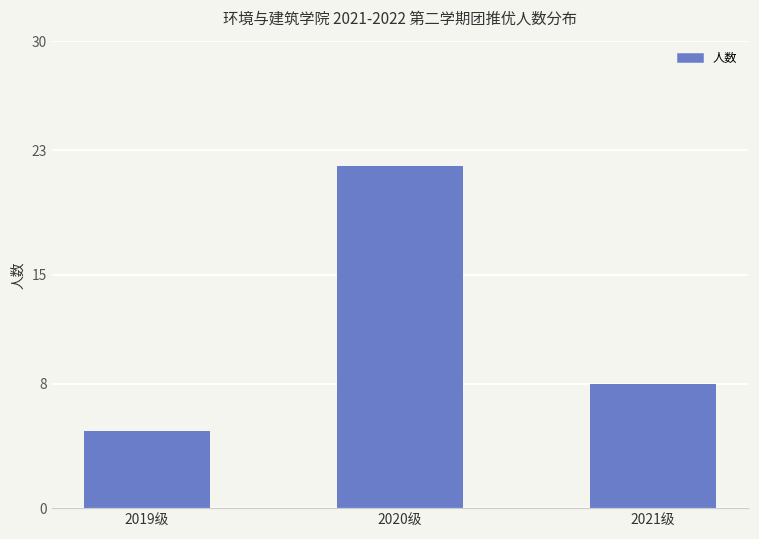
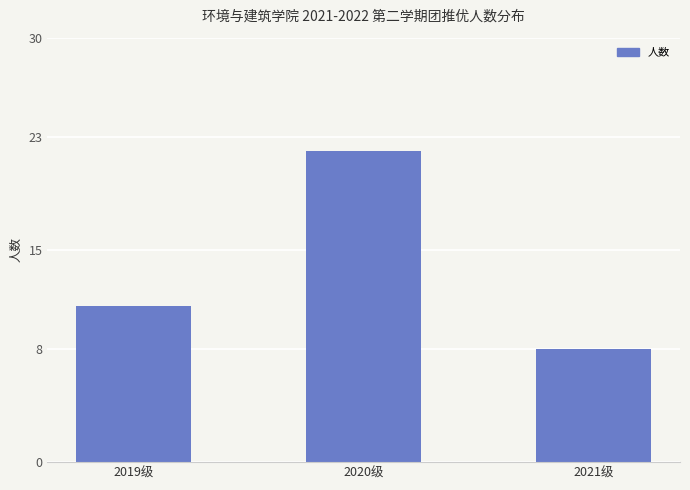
  {
-   "2019级": 5,
+   "2019级": 11,
    "2020级": 22,
    "2021级": 8
  }
